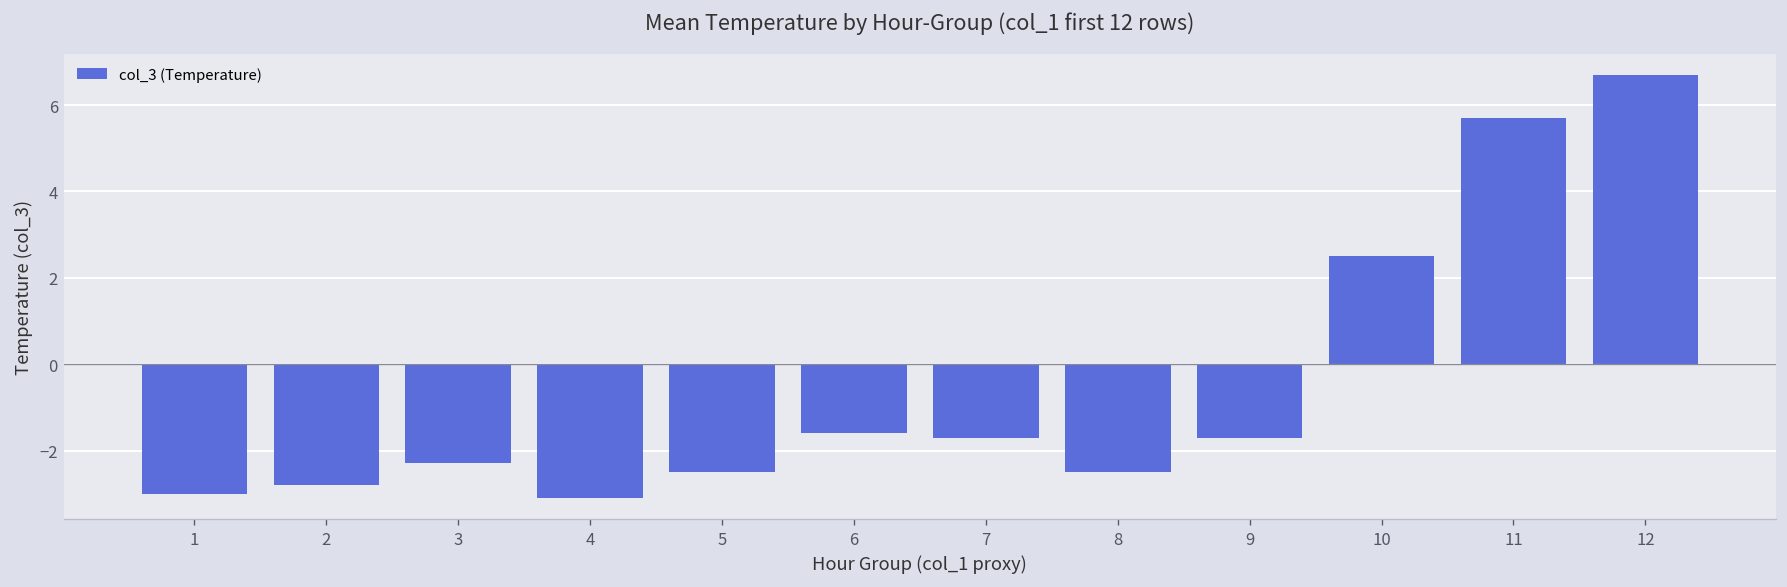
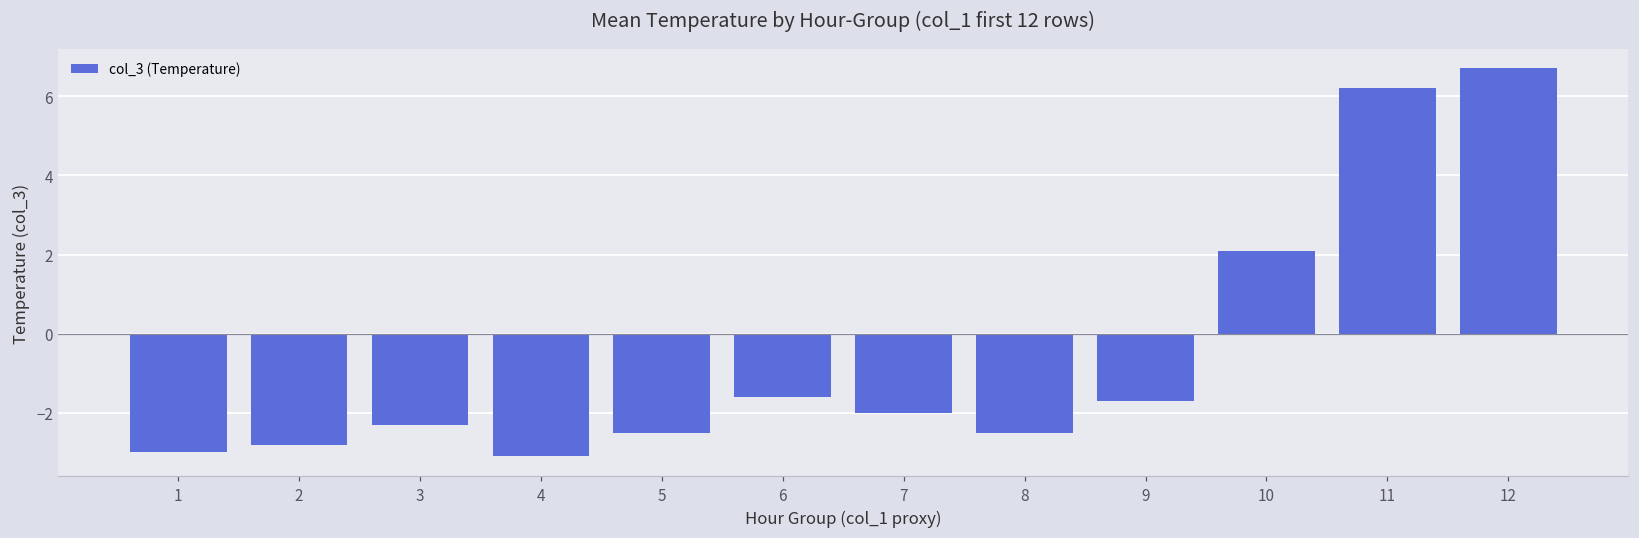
  {
    "1": -3.0,
    "2": -2.8,
    "3": -2.3,
    "4": -3.1,
    "5": -2.5,
    "6": -1.6,
-   "7": -1.7,
+   "7": -2.0,
    "8": -2.5,
    "9": -1.7,
-   "10": 2.5,
-   "11": 5.7,
+   "10": 2.1,
+   "11": 6.2,
    "12": 6.7
  }
